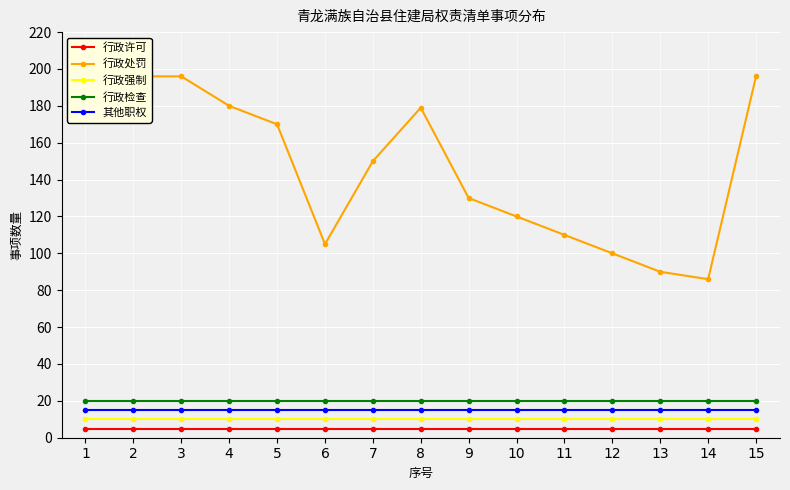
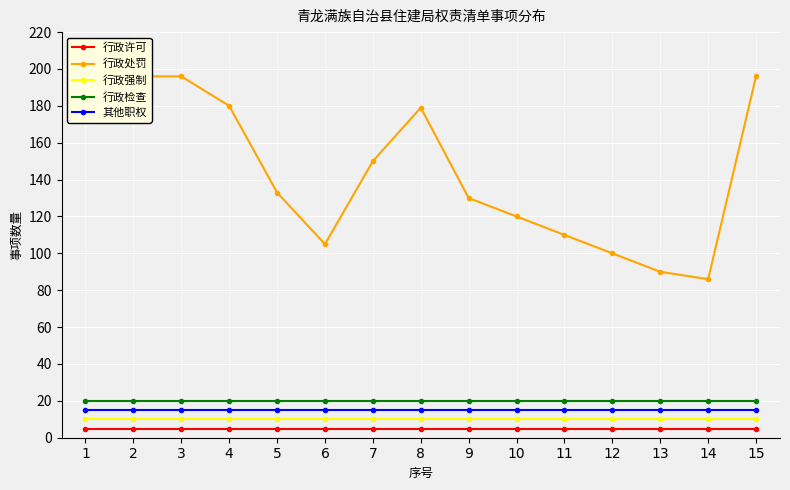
  {
    "行政许可": {
      "1": 5,
      "2": 5,
      "3": 5,
      "4": 5,
      "5": 5,
      "6": 5,
      "7": 5,
      "8": 5,
      "9": 5,
      "10": 5,
      "11": 5,
      "12": 5,
      "13": 5,
      "14": 5,
      "15": 5
    },
    "行政处罚": {
      "3": 196,
      "4": 180,
-     "5": 170,
+     "5": 133,
      "6": 105,
      "7": 150,
      "8": 179,
      "9": 130,
      "10": 120,
      "11": 110,
      "12": 100,
      "13": 90,
      "14": 86,
      "15": 196
    },
    "行政强制": {
      "1": 10,
      "2": 10,
      "3": 10,
      "4": 10,
      "5": 10,
      "6": 10,
      "7": 10,
      "8": 10,
      "9": 10,
      "10": 10,
      "11": 10,
      "12": 10,
      "13": 10,
      "14": 10,
      "15": 10
    },
    "行政检查": {
      "1": 20,
      "2": 20,
      "3": 20,
      "4": 20,
      "5": 20,
      "6": 20,
      "7": 20,
      "8": 20,
      "9": 20,
      "10": 20,
      "11": 20,
      "12": 20,
      "13": 20,
      "14": 20,
      "15": 20
    },
    "其他职权": {
      "1": 15,
      "2": 15,
      "3": 15,
      "4": 15,
      "5": 15,
      "6": 15,
      "7": 15,
      "8": 15,
      "9": 15,
      "10": 15,
      "11": 15,
      "12": 15,
      "13": 15,
      "14": 15,
      "15": 15
    }
  }
